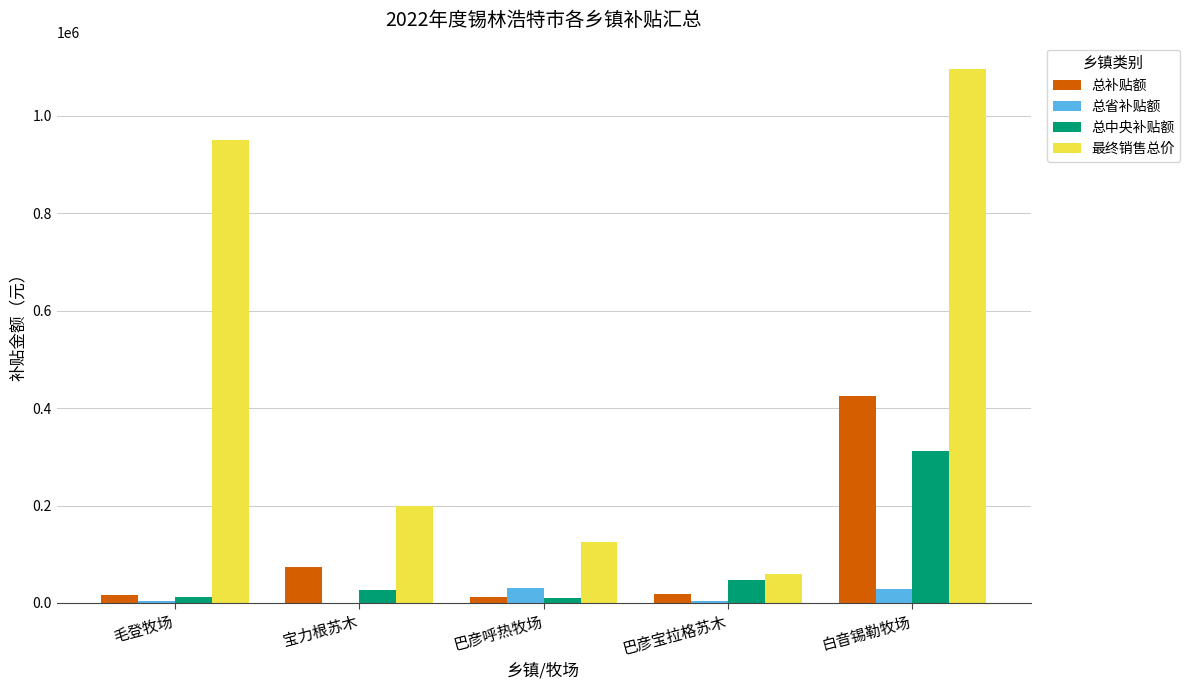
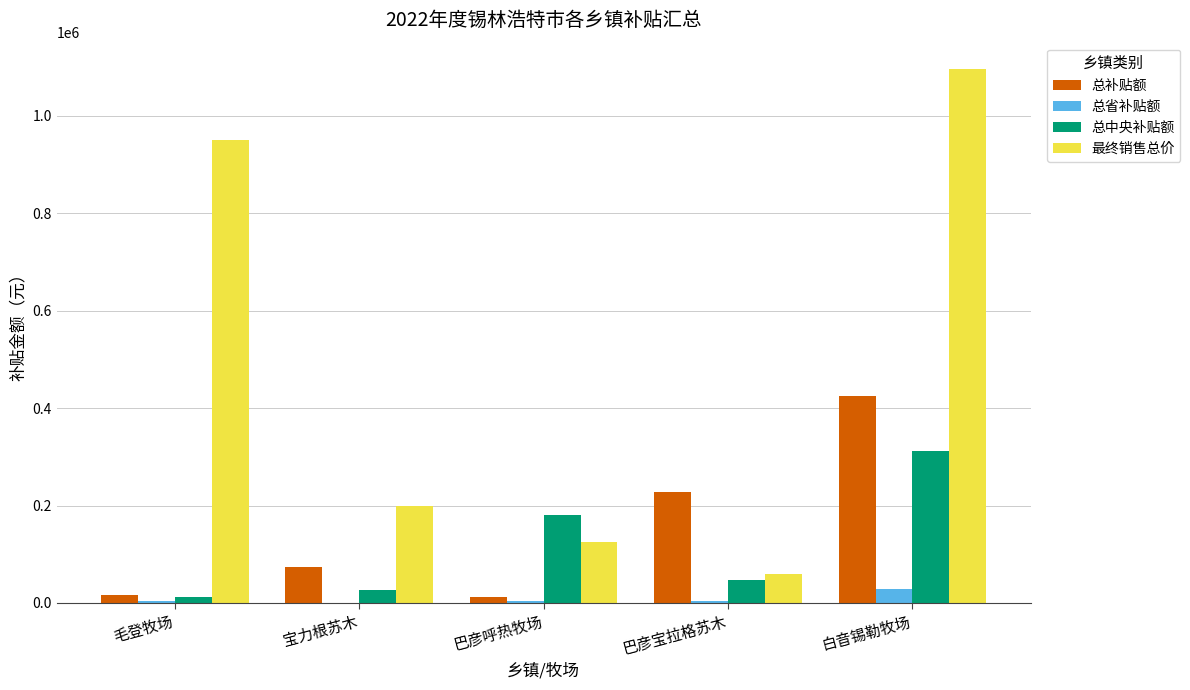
  {
    "总补贴额": {
      "毛登牧场": 20000,
      "宝力根苏木": 70000,
      "巴彦呼热牧场": 10000,
-     "巴彦宝拉格苏木": 20000,
+     "巴彦宝拉格苏木": 230000,
      "白音锡勒牧场": 420000
    },
    "总省补贴额": {
      "宝力根苏木": 0,
-     "巴彦呼热牧场": 30000,
+     "巴彦呼热牧场": 0,
      "白音锡勒牧场": 30000
    },
    "总中央补贴额": {
      "毛登牧场": 10000,
      "宝力根苏木": 30000,
-     "巴彦呼热牧场": 10000,
+     "巴彦呼热牧场": 180000,
      "巴彦宝拉格苏木": 50000,
      "白音锡勒牧场": 310000
    },
    "最终销售总价": {
      "毛登牧场": 950000,
      "宝力根苏木": 200000,
      "巴彦呼热牧场": 130000,
      "巴彦宝拉格苏木": 60000,
      "白音锡勒牧场": 1100000
    }
  }
